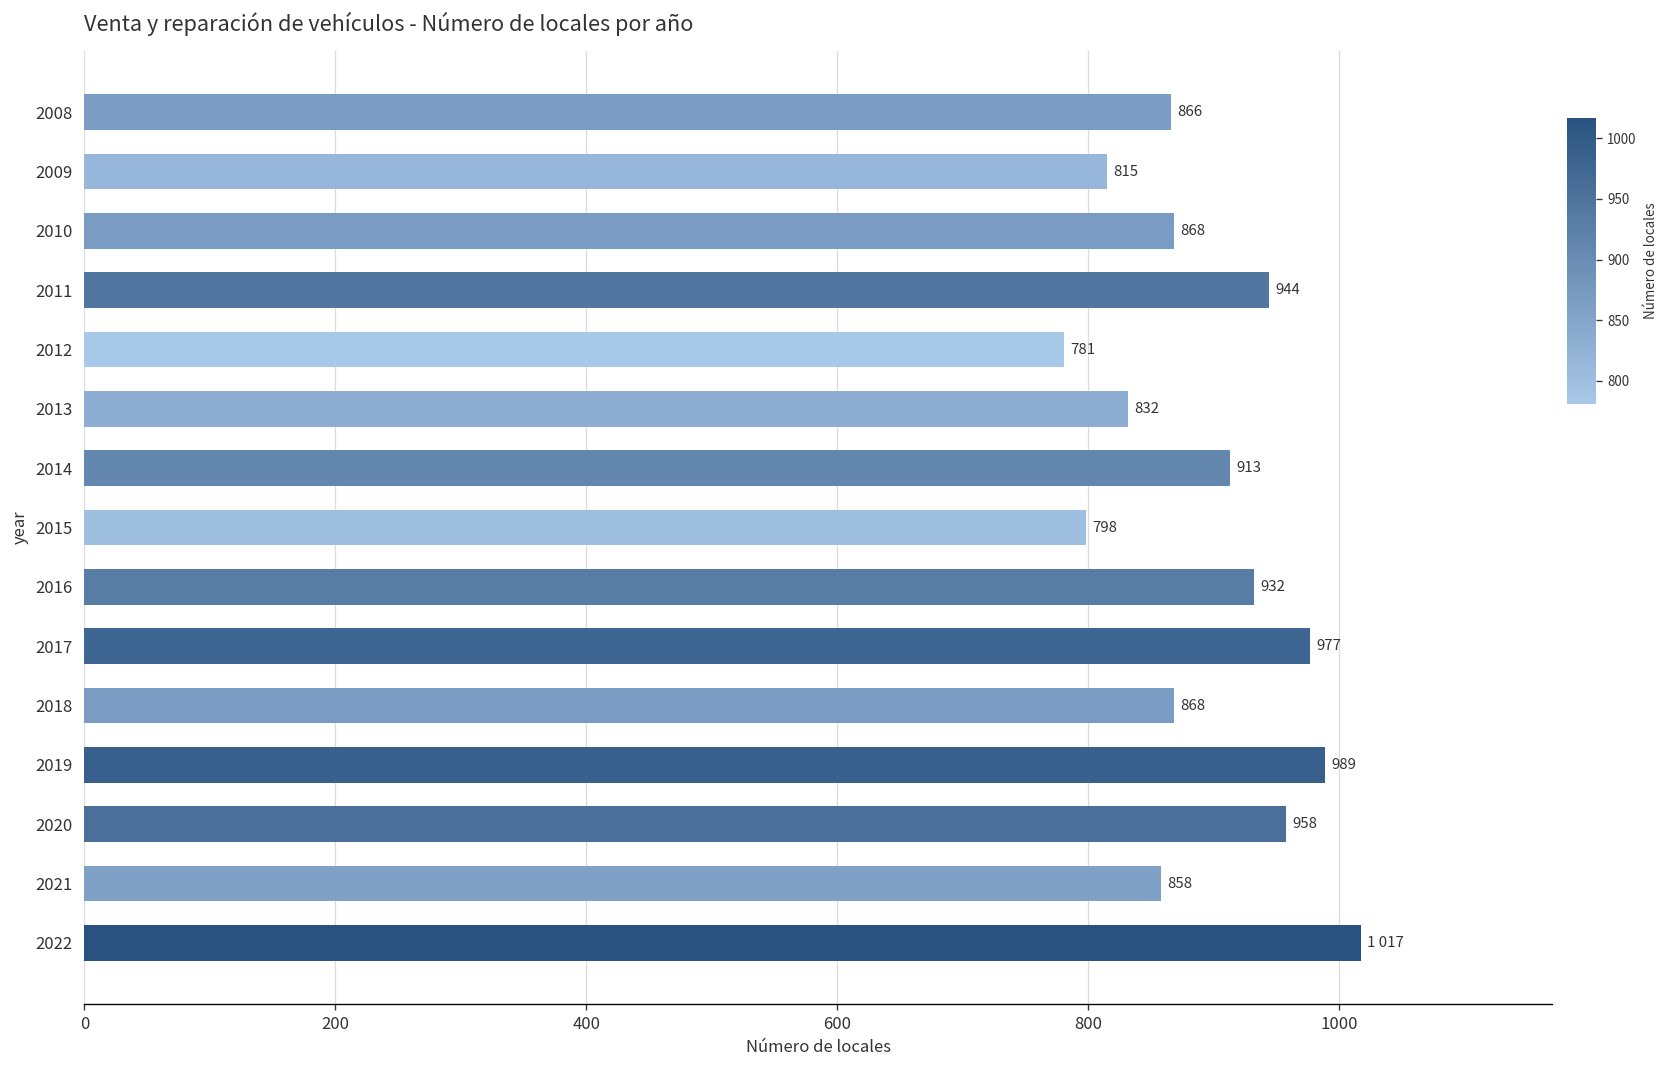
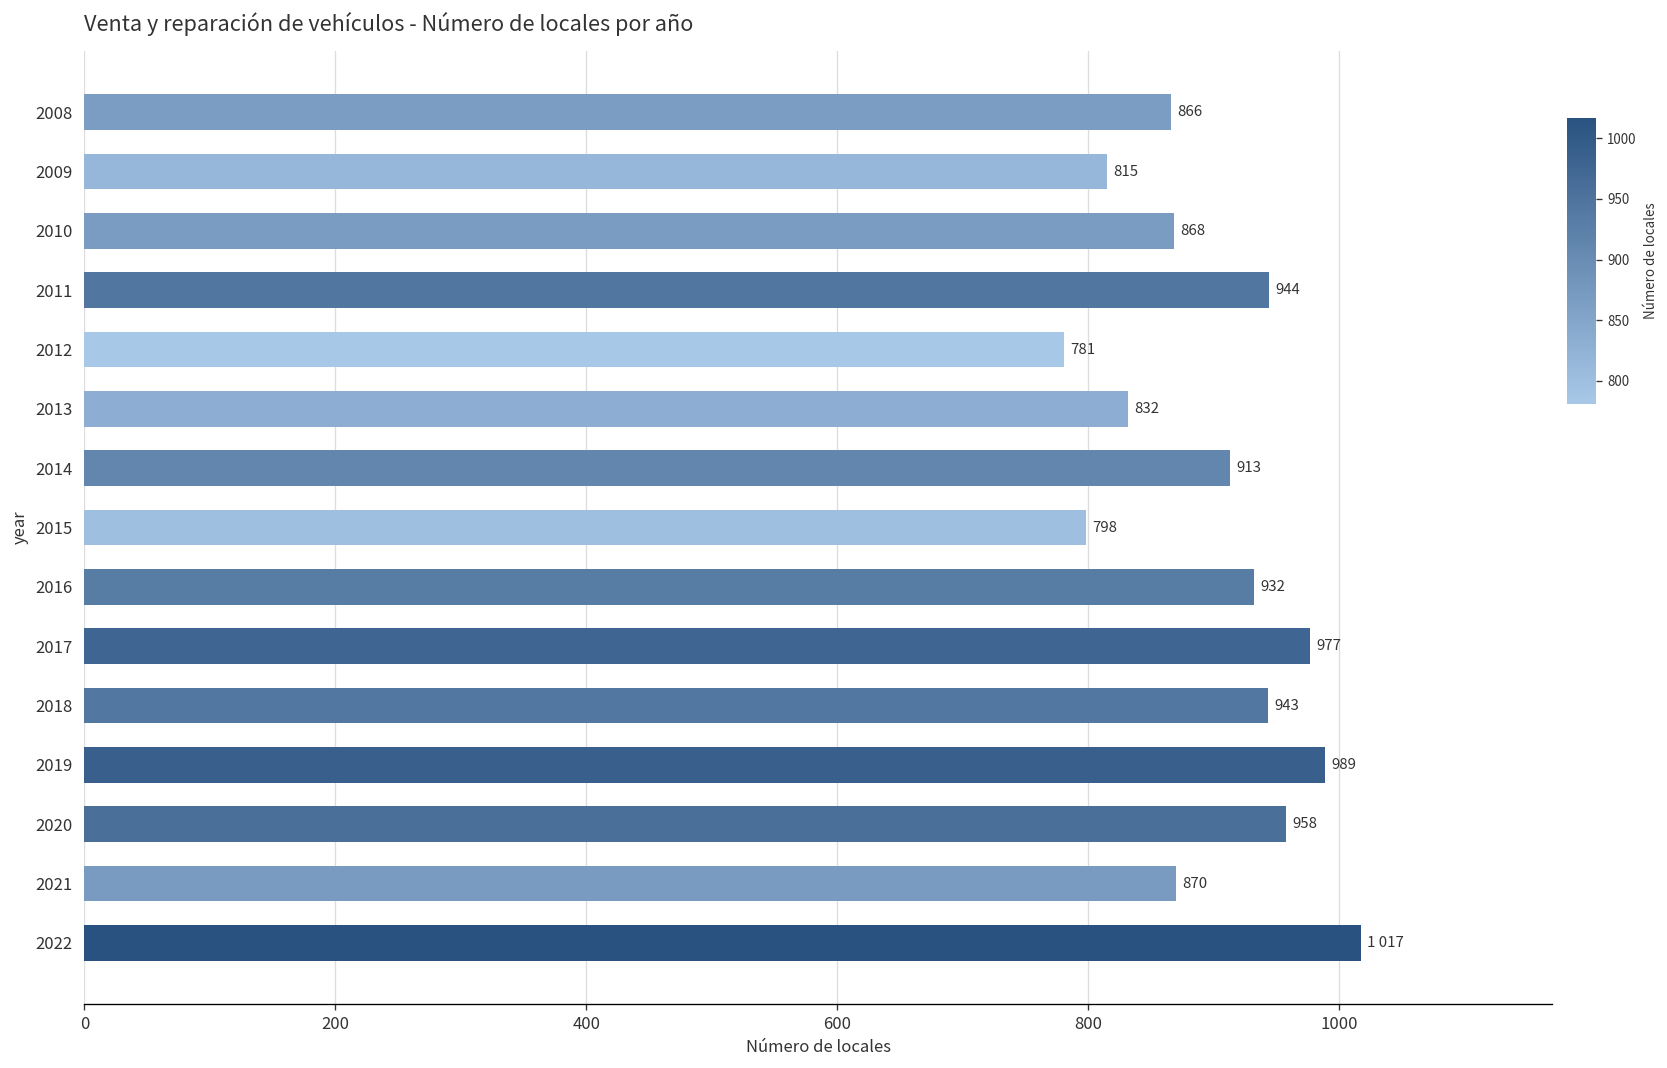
  {
    "2008": 866,
    "2009": 815,
    "2010": 868,
    "2011": 944,
    "2012": 781,
    "2013": 832,
    "2014": 913,
    "2015": 798,
    "2016": 932,
    "2017": 977,
-   "2018": 868,
+   "2018": 943,
    "2019": 989,
    "2020": 958,
-   "2021": 858
+   "2021": 870
  }
